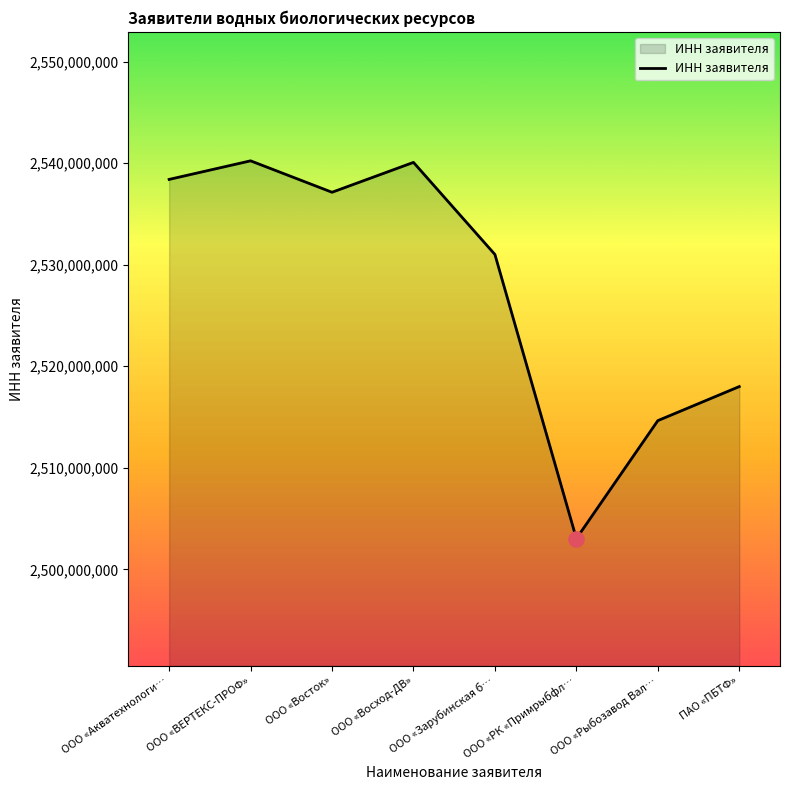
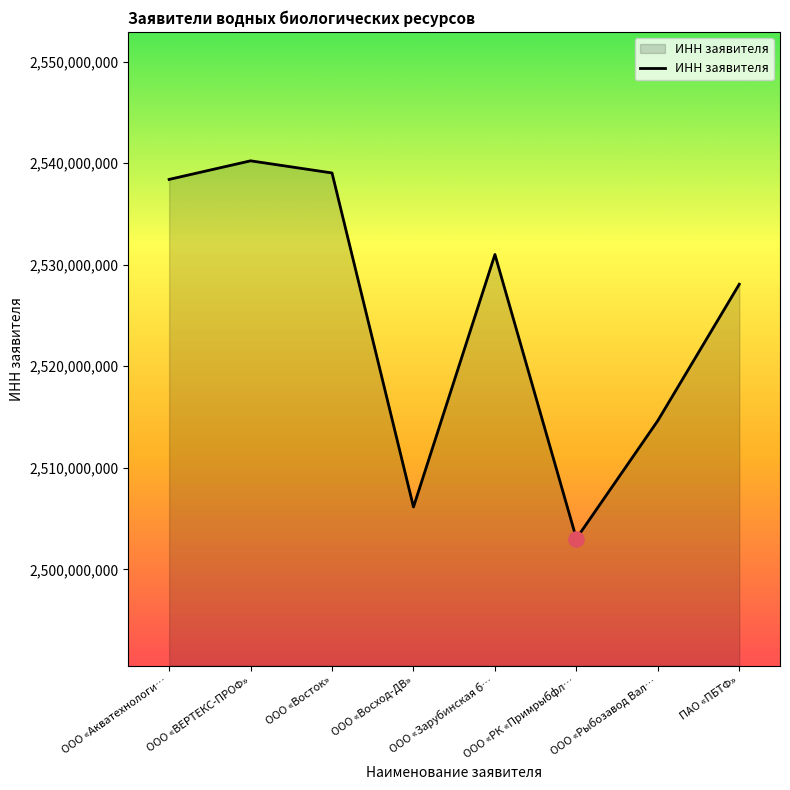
  {
    "ИНН заявителя": {
      "ООО «Акватехнологи…": "2,538,400,000",
      "ООО «ВЕРТЕКС-ПРОФ»": "2,540,200,000",
-     "ООО «Восток»": "2,537,100,000",
-     "ООО «Восход-ДВ»": "2,540,100,000",
+     "ООО «Восток»": "2,539,000,000",
+     "ООО «Восход-ДВ»": "2,506,100,000",
      "ООО «Зарубинская б…": "2,531,000,000",
      "ООО «Рыбозавод Вал…": "2,514,600,000",
-     "ПАО «ПБТФ»": "2,518,000,000"
+     "ПАО «ПБТФ»": "2,528,100,000"
    }
  }
